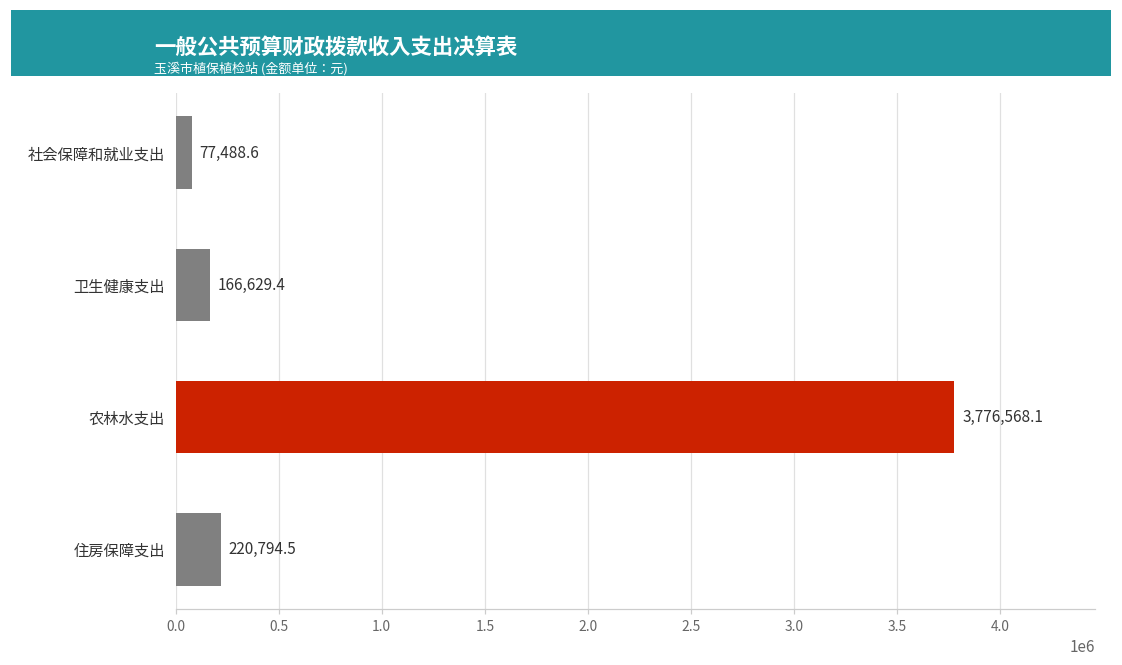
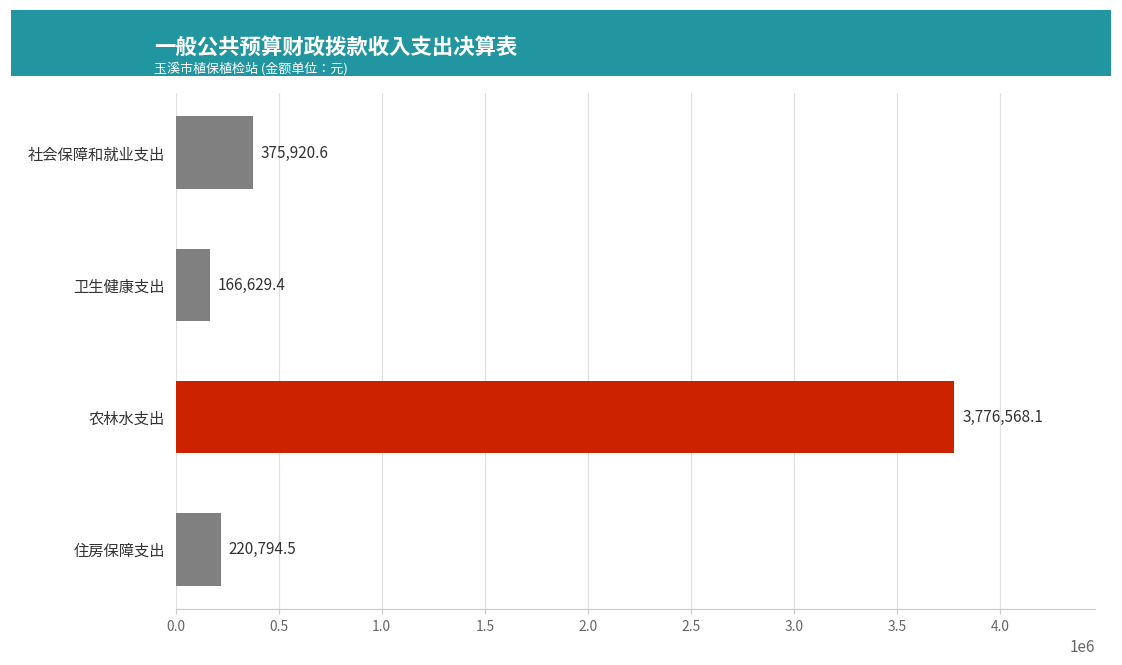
  {
-   "社会保障和就业支出": "77,488.6",
+   "社会保障和就业支出": "375,920.6",
    "卫生健康支出": "166,629.4",
    "农林水支出": "3,776,568.1",
    "住房保障支出": "220,794.5"
  }
